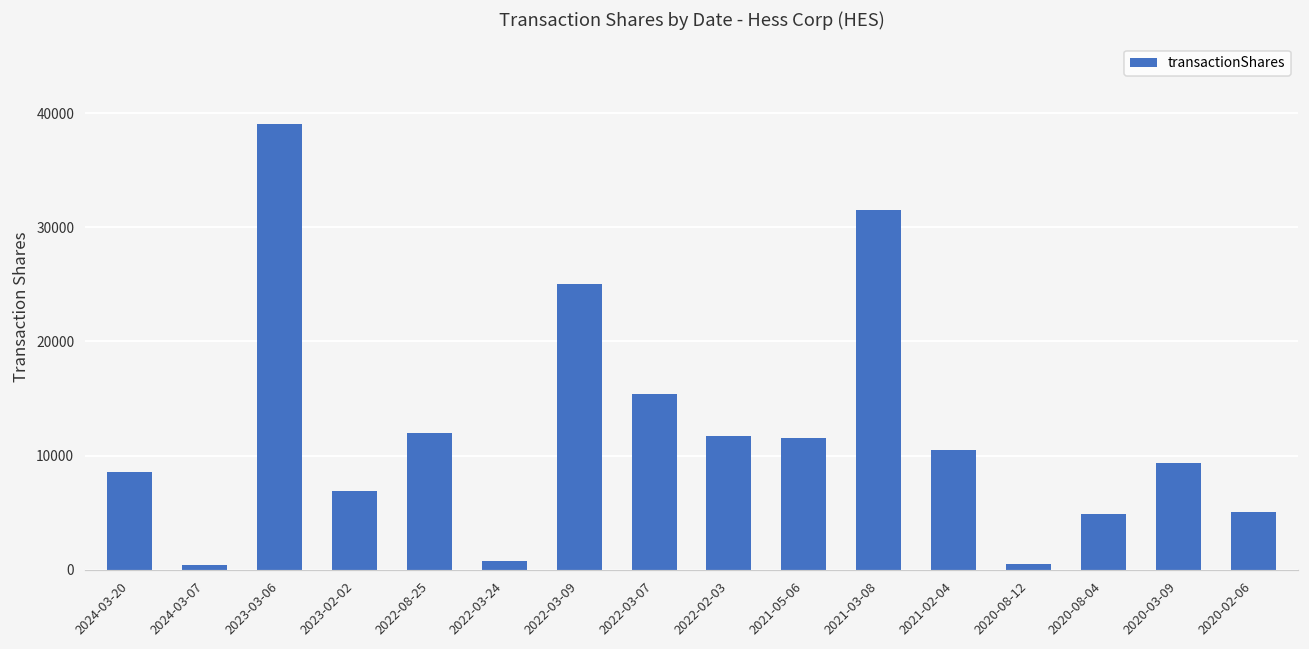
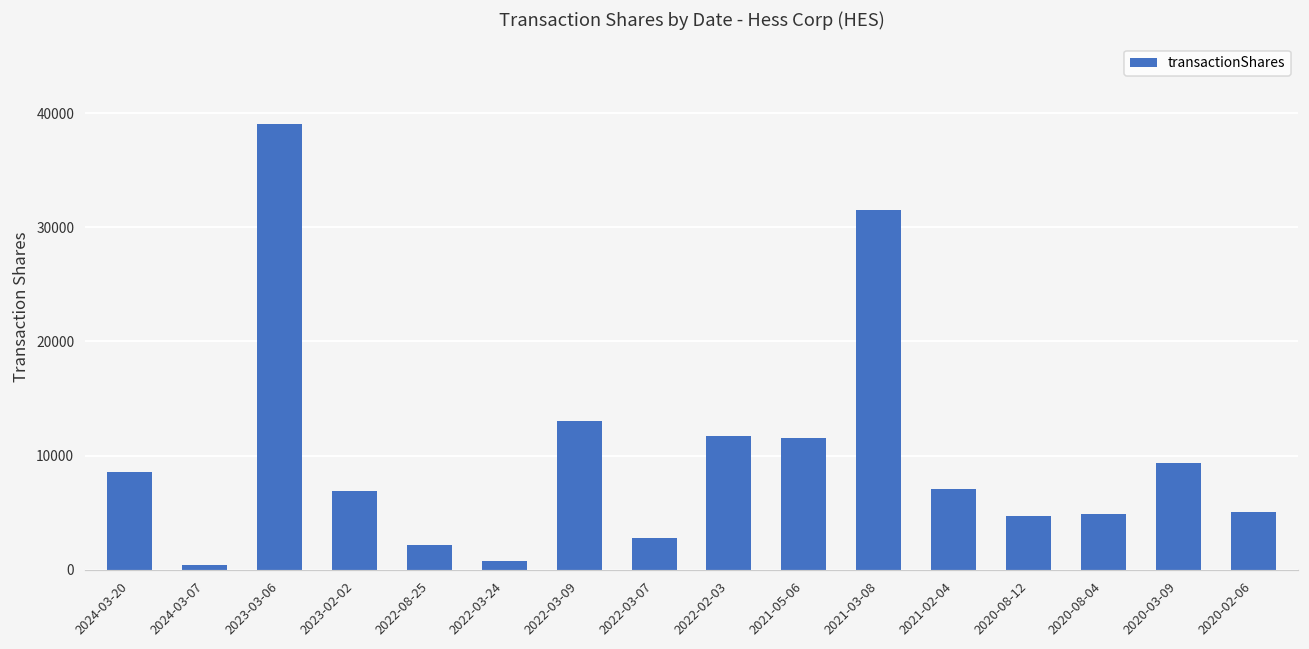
  {
    "2024-03-20": 8600,
    "2024-03-07": 400,
    "2023-03-06": 39100,
    "2023-02-02": 6900,
-   "2022-08-25": 12000,
+   "2022-08-25": 2200,
    "2022-03-24": 700,
-   "2022-03-09": 25100,
-   "2022-03-07": 15400,
+   "2022-03-09": 13000,
+   "2022-03-07": 2700,
    "2022-02-03": 11700,
    "2021-05-06": 11500,
    "2021-03-08": 31500,
-   "2021-02-04": 10500,
-   "2020-08-12": 500,
+   "2021-02-04": 7100,
+   "2020-08-12": 4700,
    "2020-08-04": 4900,
    "2020-03-09": 9400,
    "2020-02-06": 5100
  }
